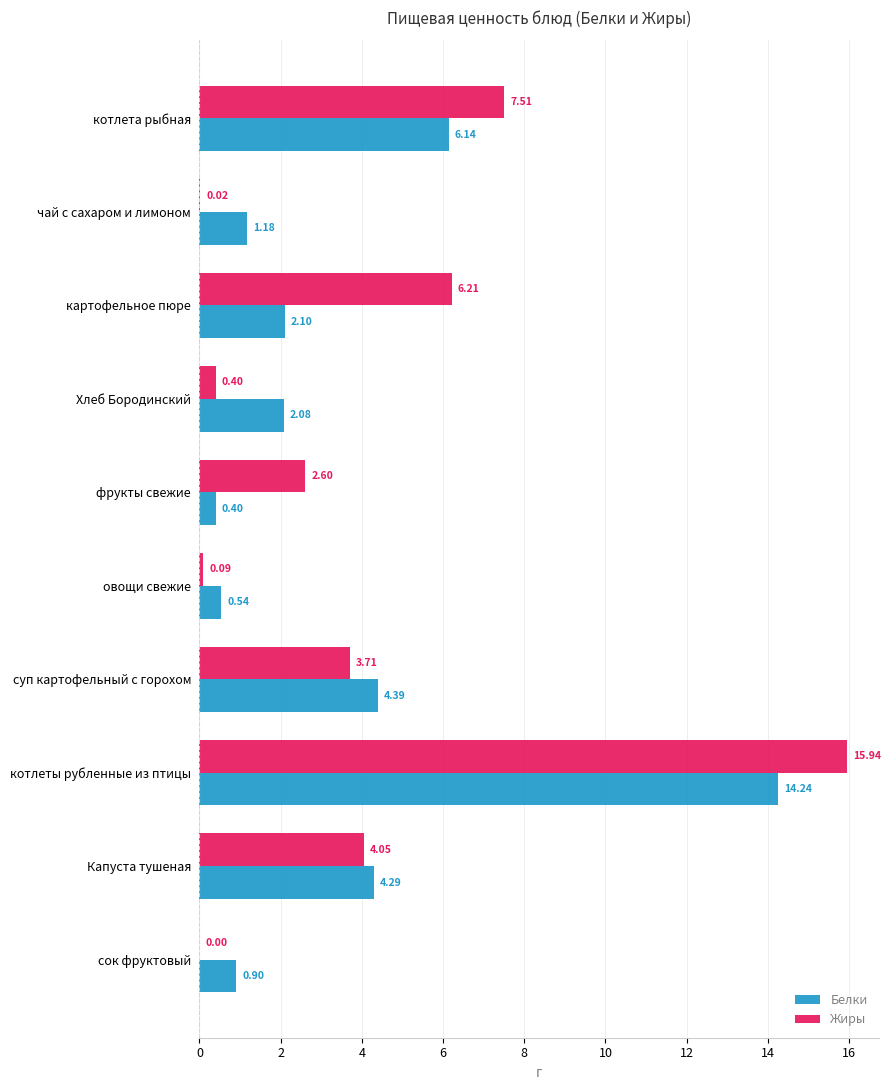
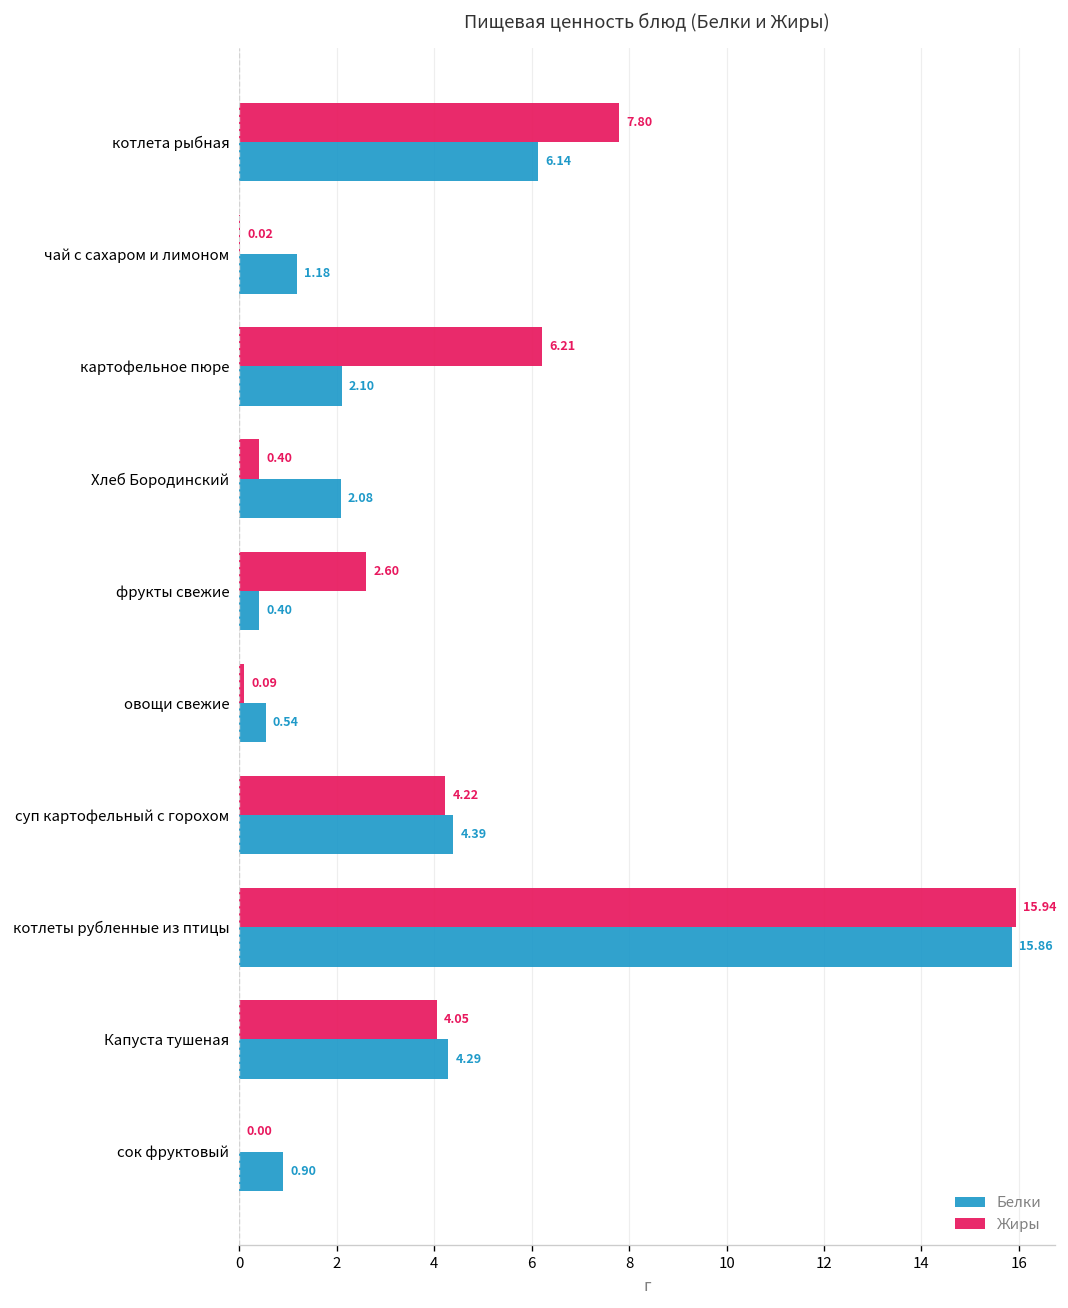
  {
    "Белки": {
      "котлета рыбная": 6.14,
      "чай с сахаром и лимоном": 1.18,
      "картофельное пюре": 2.10,
      "Хлеб Бородинский": 2.08,
      "фрукты свежие": 0.40,
      "овощи свежие": 0.54,
      "суп картофельный с горохом": 4.39,
-     "котлеты рубленные из птицы": 14.24,
+     "котлеты рубленные из птицы": 15.86,
      "Капуста тушеная": 4.29,
      "сок фруктовый": 0.90
    },
    "Жиры": {
-     "котлета рыбная": 7.51,
+     "котлета рыбная": 7.80,
      "чай с сахаром и лимоном": 0.02,
      "картофельное пюре": 6.21,
      "Хлеб Бородинский": 0.40,
      "фрукты свежие": 2.60,
      "овощи свежие": 0.09,
-     "суп картофельный с горохом": 3.71,
+     "суп картофельный с горохом": 4.22,
      "котлеты рубленные из птицы": 15.94,
      "Капуста тушеная": 4.05,
      "сок фруктовый": 0.00
    }
  }
